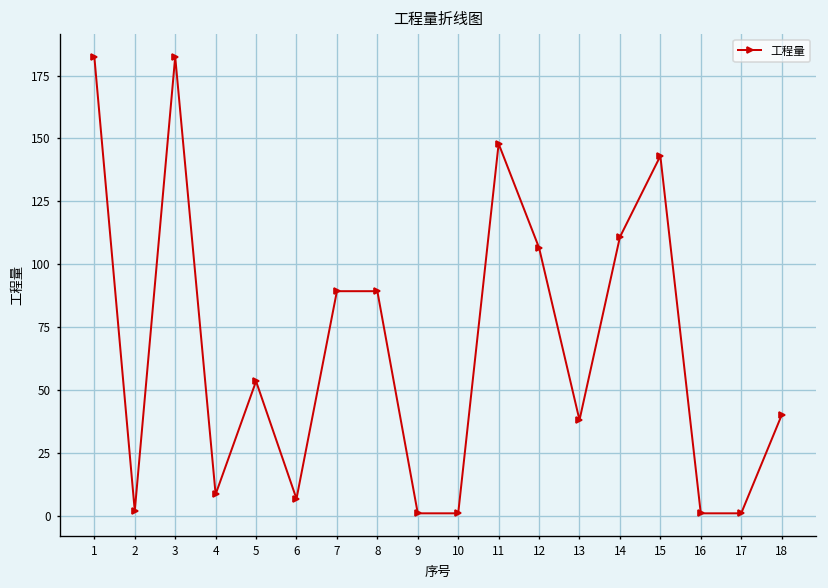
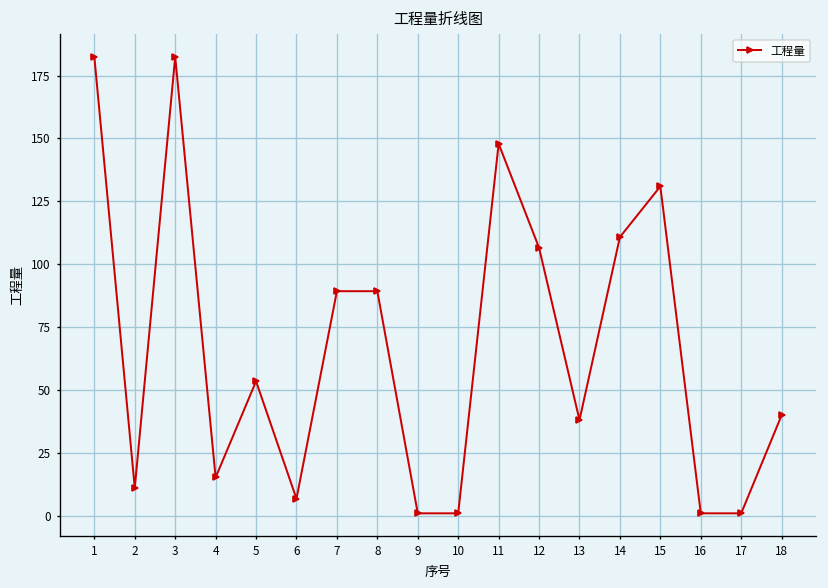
  {
    "1": 182,
-   "2": 2,
+   "2": 11,
    "3": 182,
-   "4": 9,
+   "4": 15,
    "5": 54,
    "6": 7,
    "7": 89,
    "8": 89,
    "9": 1,
    "10": 1,
    "11": 148,
    "12": 107,
    "13": 38,
    "14": 111,
-   "15": 143,
+   "15": 131,
    "16": 1,
    "17": 1,
    "18": 40
  }
